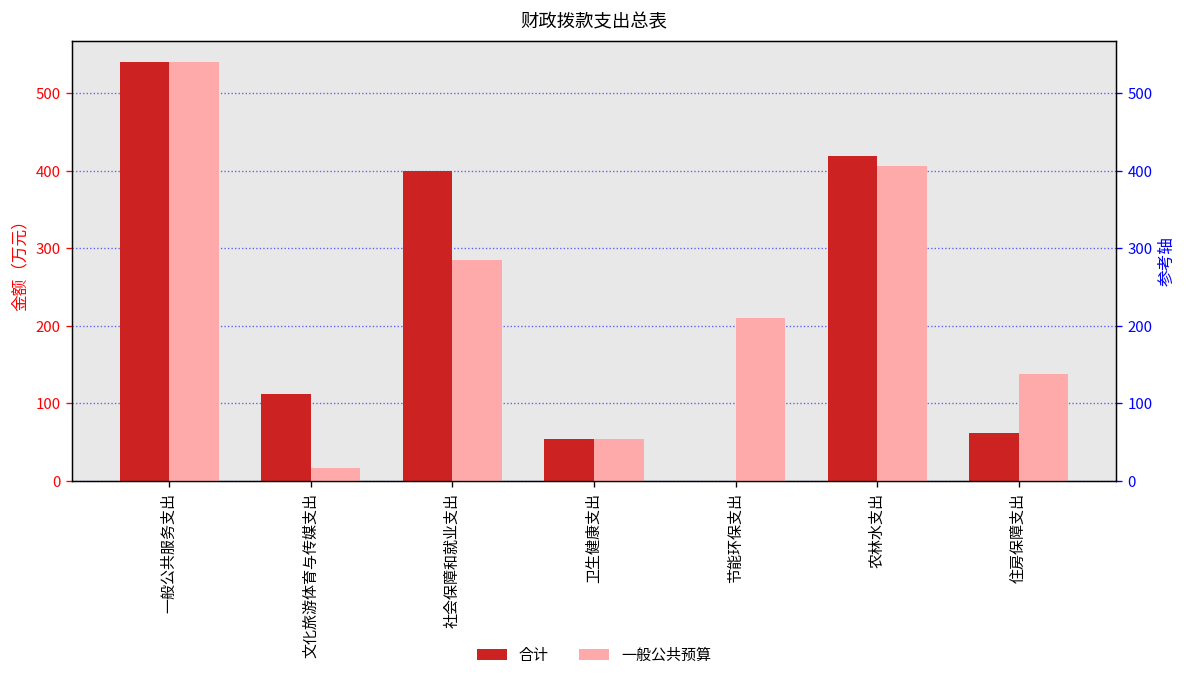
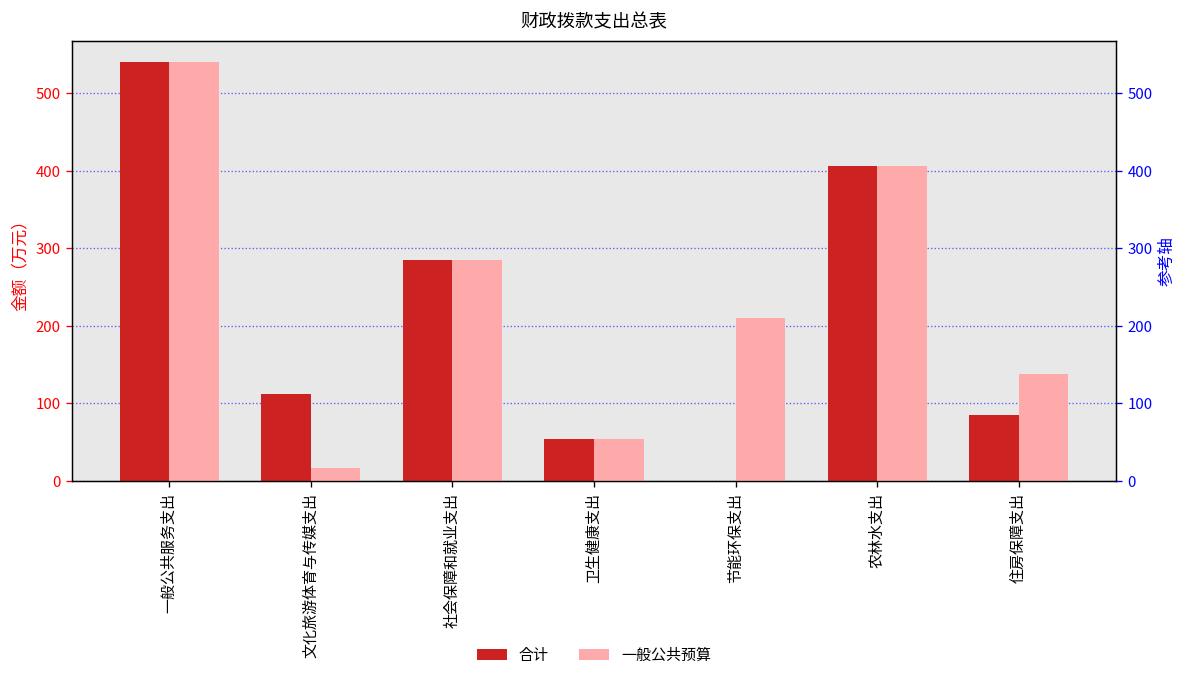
  {
    "合计": {
      "一般公共服务支出": 540,
      "文化旅游体育与传媒支出": 110,
-     "社会保障和就业支出": 400,
+     "社会保障和就业支出": 290,
      "卫生健康支出": 50,
-     "农林水支出": 420,
-     "住房保障支出": 60
+     "农林水支出": 410,
+     "住房保障支出": 80
    },
    "一般公共预算": {
      "一般公共服务支出": 540,
      "文化旅游体育与传媒支出": 20,
      "社会保障和就业支出": 290,
      "卫生健康支出": 50,
      "节能环保支出": 210,
      "农林水支出": 410,
      "住房保障支出": 140
    }
  }
